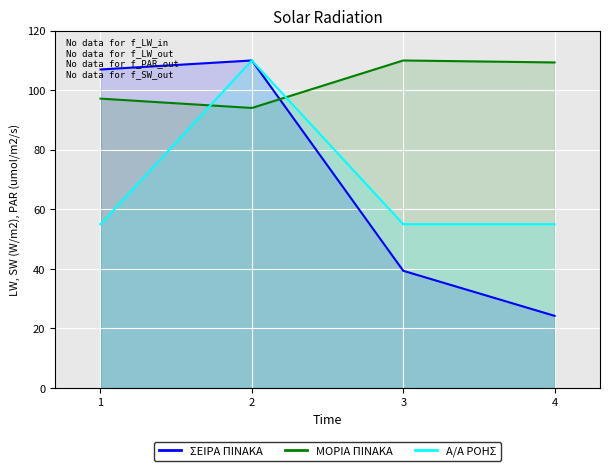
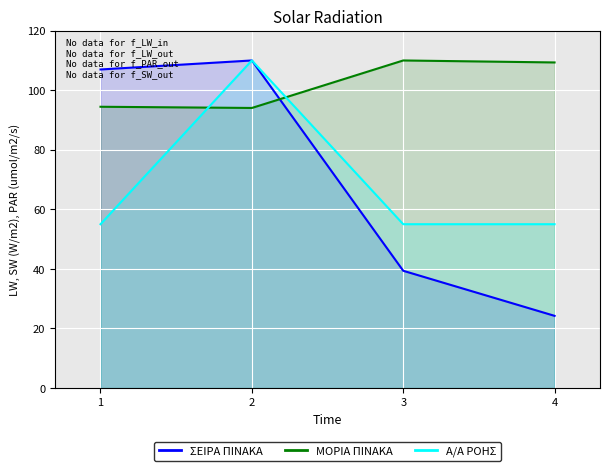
  {
    "ΜΟΡΙΑ ΠΙΝΑΚΑ": {
-     "1": 97,
+     "1": 94,
      "2": 94,
      "3": 110,
      "4": 109
    }
  }
